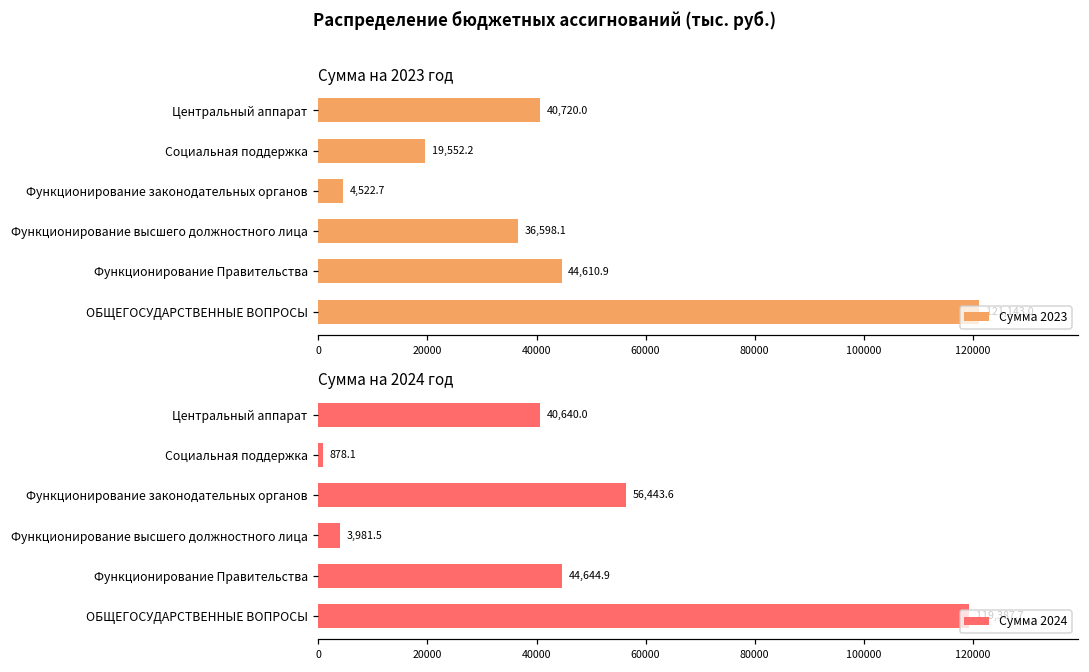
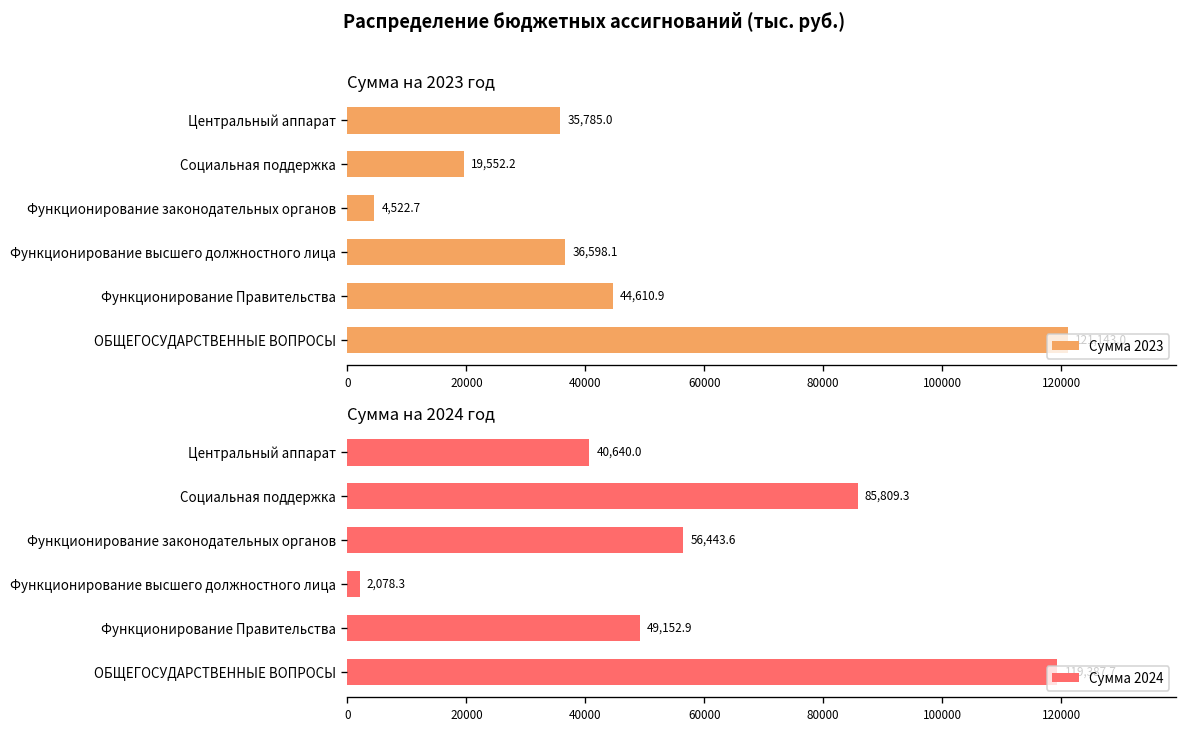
  {
    "Сумма на 2023 год": {
-     "Центральный аппарат": "40,720.0",
+     "Центральный аппарат": "35,785.0",
      "Социальная поддержка": "19,552.2",
      "Функционирование законодательных органов": "4,522.7",
      "Функционирование высшего должностного лица": "36,598.1",
      "Функционирование Правительства": "44,610.9"
    },
    "Сумма на 2024 год": {
      "Центральный аппарат": "40,640.0",
-     "Социальная поддержка": "878.1",
+     "Социальная поддержка": "85,809.3",
      "Функционирование законодательных органов": "56,443.6",
-     "Функционирование высшего должностного лица": "3,981.5",
-     "Функционирование Правительства": "44,644.9"
+     "Функционирование высшего должностного лица": "2,078.3",
+     "Функционирование Правительства": "49,152.9"
    }
  }
